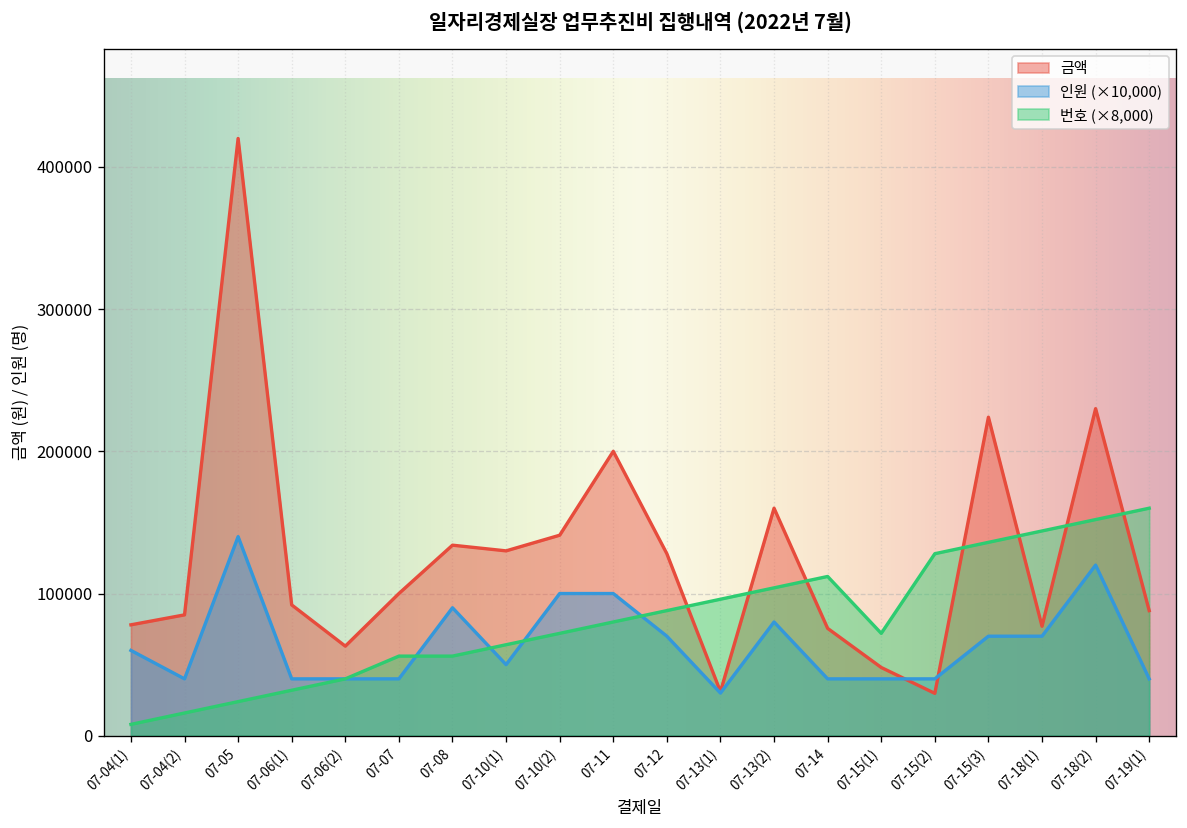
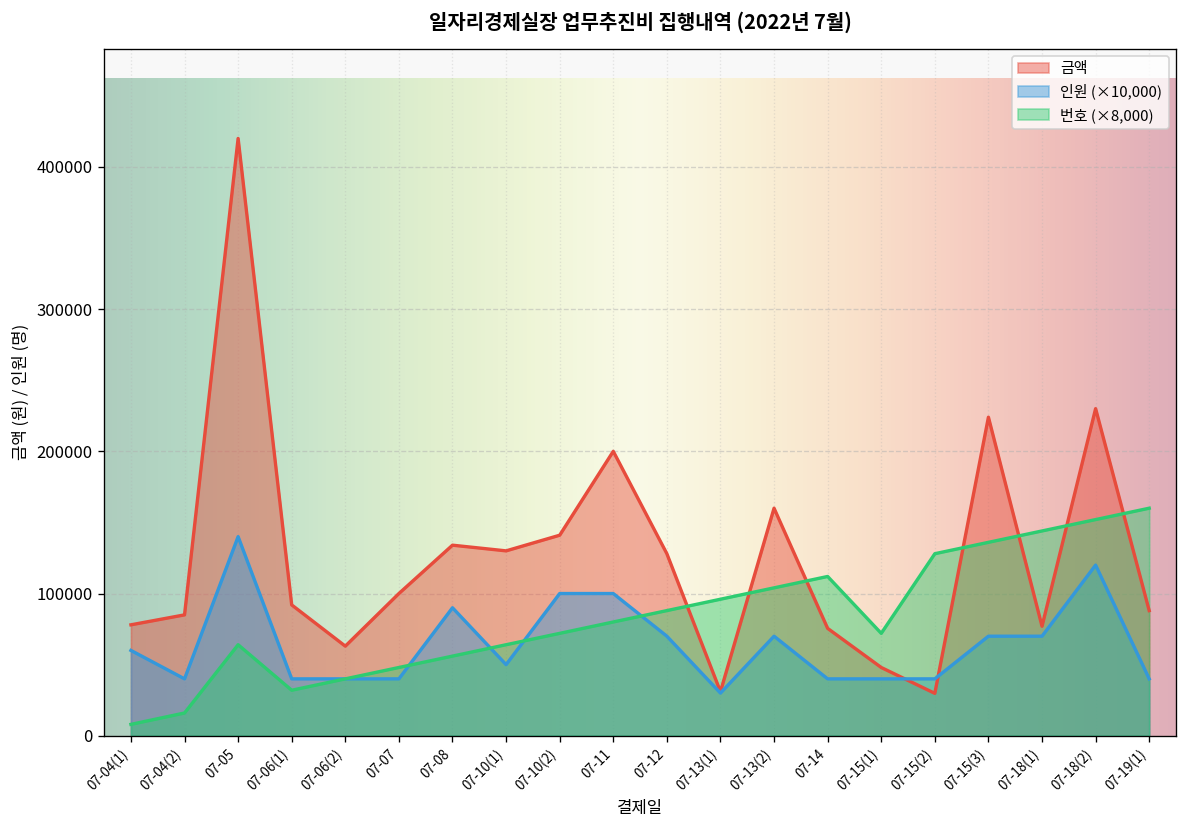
  {
    "금액": {
      "07-04(1)": 78000,
      "07-04(2)": 85000,
      "07-05": 420000,
      "07-06(1)": 92000,
      "07-06(2)": 63000,
      "07-07": 100000,
      "07-08": 134000,
      "07-10(1)": 130000,
      "07-10(2)": 141000,
      "07-11": 200000,
      "07-12": 128000,
      "07-13(2)": 160000,
      "07-14": 76000,
      "07-15(1)": 48000,
      "07-15(2)": 30000,
      "07-15(3)": 224000,
      "07-18(1)": 77000,
      "07-18(2)": 230000,
      "07-19(1)": 88000
    },
    "인원 (×10,000)": {
      "07-04(1)": 60000,
      "07-04(2)": 40000,
      "07-05": 140000,
      "07-06(1)": 40000,
      "07-07": 40000,
      "07-08": 90000,
      "07-10(1)": 50000,
      "07-10(2)": 100000,
      "07-11": 100000,
      "07-12": 70000,
-     "07-13(2)": 80000,
+     "07-13(2)": 70000,
      "07-14": 40000,
      "07-15(1)": 40000,
      "07-15(2)": 40000,
      "07-15(3)": 70000,
      "07-18(1)": 70000,
      "07-18(2)": 120000,
      "07-19(1)": 40000
    },
    "번호 (×8,000)": {
      "07-04(1)": 8000,
      "07-04(2)": 16000,
-     "07-05": 24000,
+     "07-05": 64000,
      "07-06(1)": 32000,
-     "07-07": 56000,
+     "07-07": 48000,
      "07-08": 56000,
      "07-10(1)": 64000,
      "07-10(2)": 72000,
      "07-11": 80000,
      "07-12": 88000,
      "07-13(1)": 96000,
      "07-13(2)": 104000,
      "07-14": 112000,
      "07-15(1)": 72000,
      "07-15(2)": 128000,
      "07-15(3)": 136000,
      "07-18(1)": 144000,
      "07-18(2)": 152000,
      "07-19(1)": 160000
    }
  }
